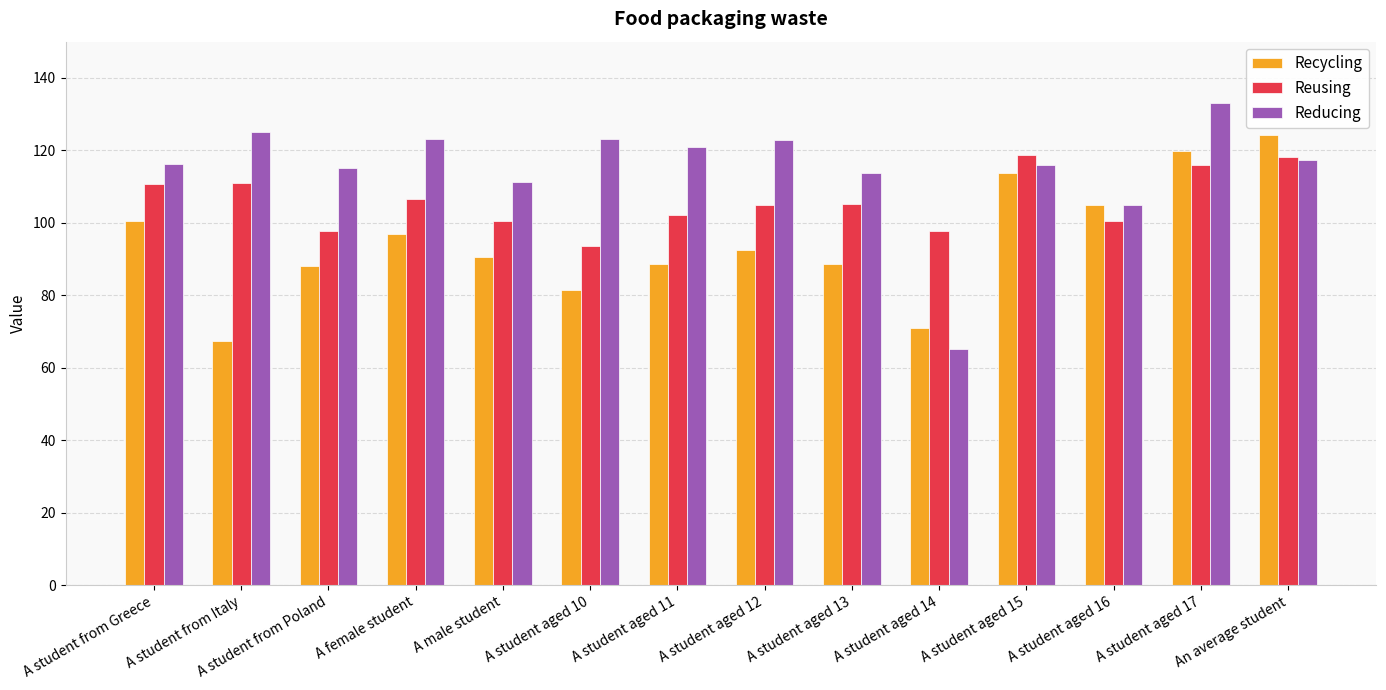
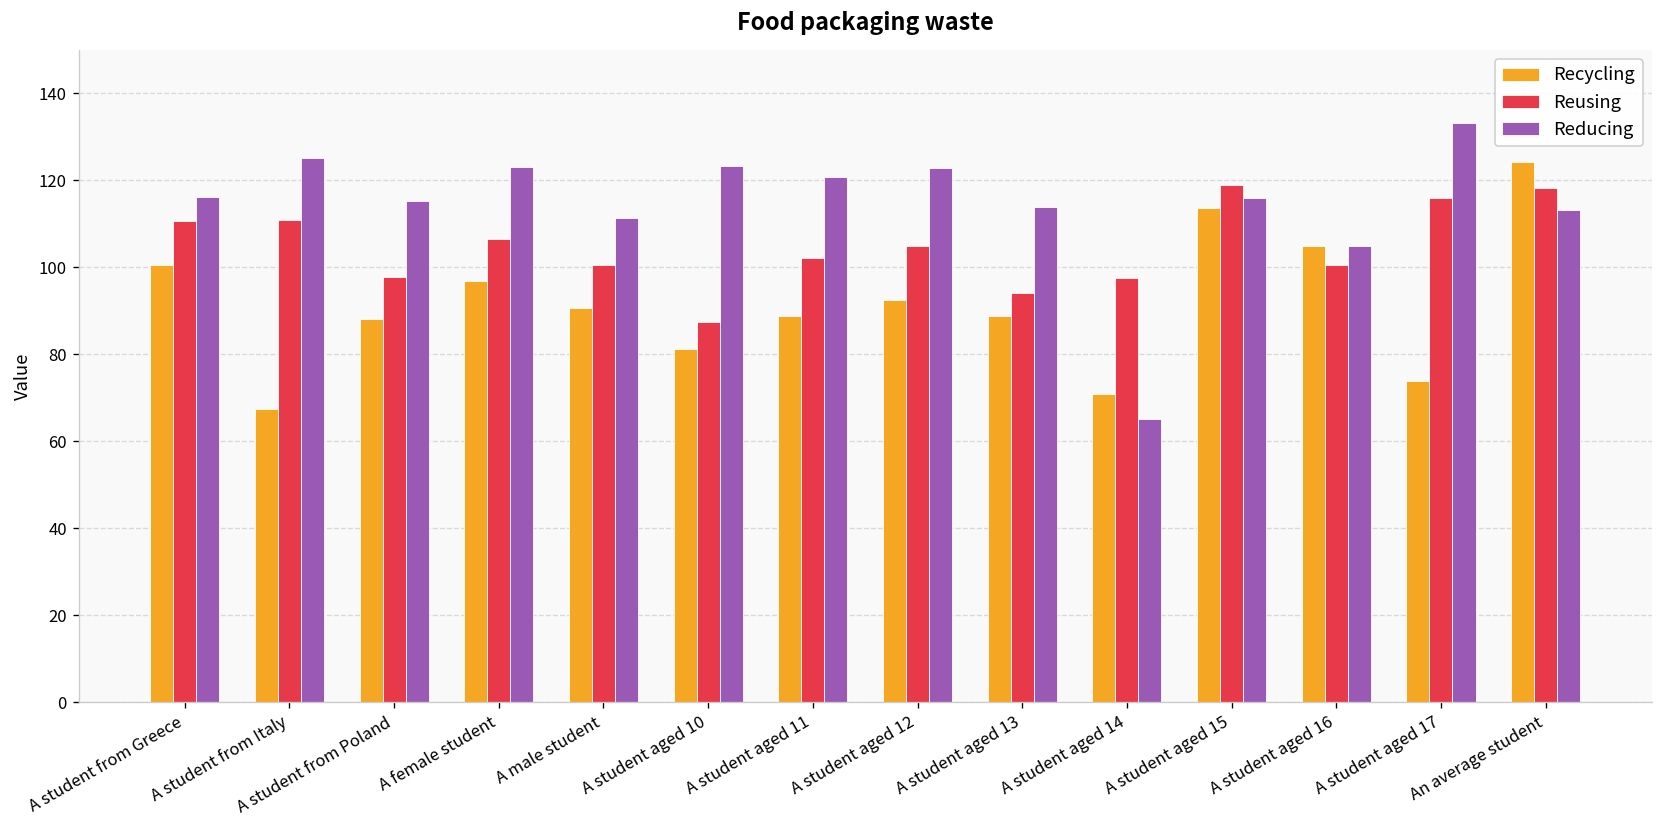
  {
    "Recycling": {
      "A student from Greece": 101,
      "A student from Italy": 67,
      "A student from Poland": 88,
      "A female student": 97,
      "A male student": 91,
      "A student aged 10": 81,
      "A student aged 11": 89,
      "A student aged 12": 92,
      "A student aged 13": 89,
      "A student aged 14": 71,
      "A student aged 15": 114,
      "A student aged 16": 105,
-     "A student aged 17": 120,
+     "A student aged 17": 74,
      "An average student": 124
    },
    "Reusing": {
      "A student from Greece": 111,
      "A student from Italy": 111,
      "A student from Poland": 98,
      "A female student": 106,
      "A male student": 101,
-     "A student aged 10": 94,
+     "A student aged 10": 88,
      "A student aged 11": 102,
      "A student aged 12": 105,
-     "A student aged 13": 105,
+     "A student aged 13": 94,
      "A student aged 14": 98,
      "A student aged 15": 119,
      "A student aged 16": 101,
      "A student aged 17": 116,
      "An average student": 118
    },
    "Reducing": {
      "A student from Greece": 116,
      "A student from Italy": 125,
      "A student from Poland": 115,
      "A female student": 123,
      "A male student": 111,
      "A student aged 10": 123,
      "A student aged 11": 121,
      "A student aged 12": 123,
      "A student aged 13": 114,
      "A student aged 14": 65,
      "A student aged 15": 116,
      "A student aged 16": 105,
      "A student aged 17": 133,
-     "An average student": 117
+     "An average student": 113
    }
  }
